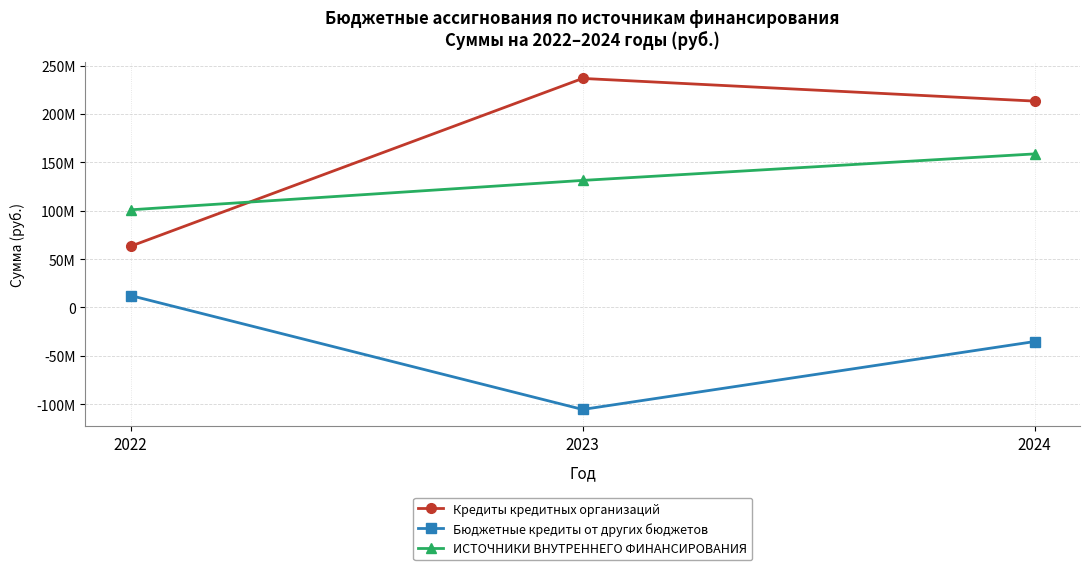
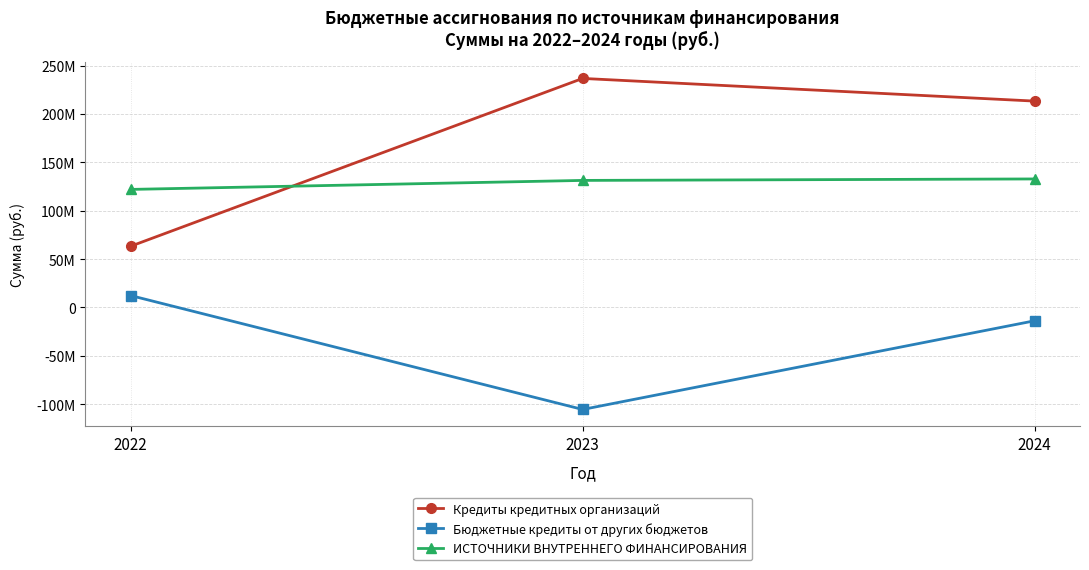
  {
    "Кредиты кредитных организаций": {
      "2022": 60000000,
      "2023": 240000000,
      "2024": 210000000
    },
    "Бюджетные кредиты от других бюджетов": {
      "2022": 10000000,
      "2023": -110000000,
-     "2024": -40000000
+     "2024": -10000000
    },
    "ИСТОЧНИКИ ВНУТРЕННЕГО ФИНАНСИРОВАНИЯ": {
-     "2022": 100000000,
+     "2022": 120000000,
      "2023": 130000000,
-     "2024": 160000000
+     "2024": 130000000
    }
  }
